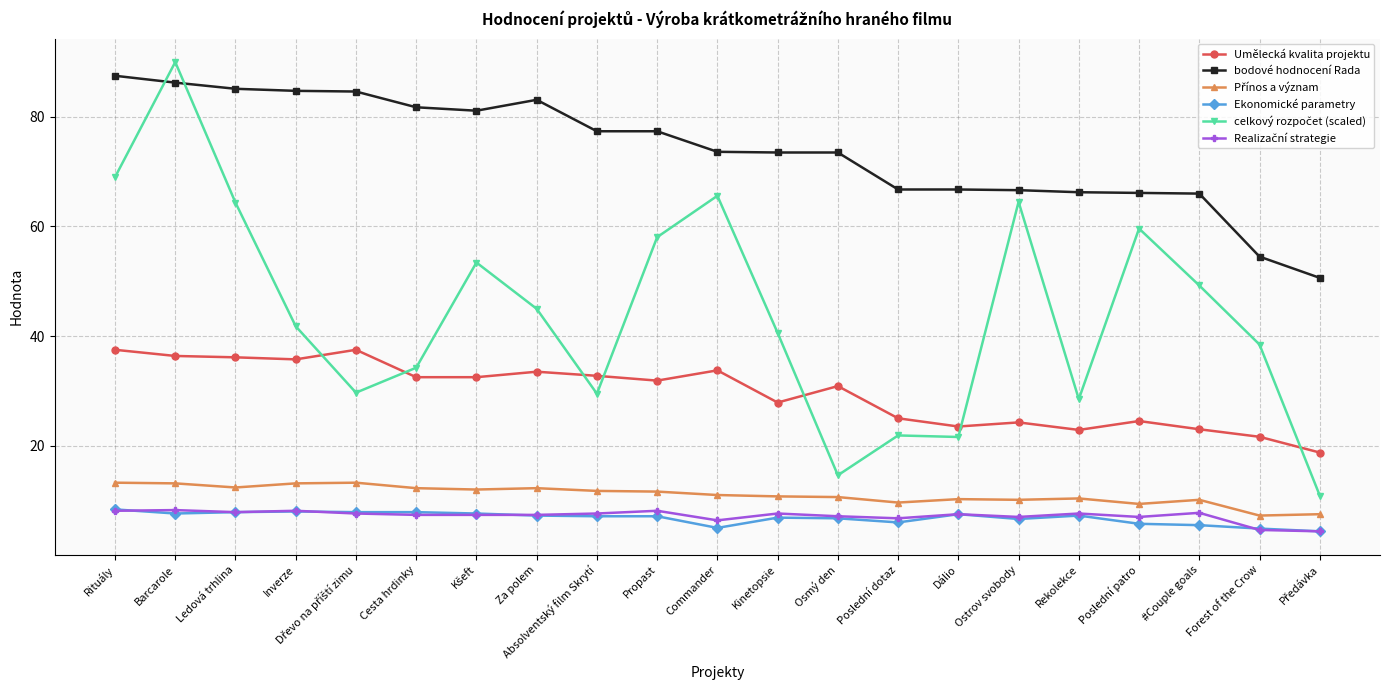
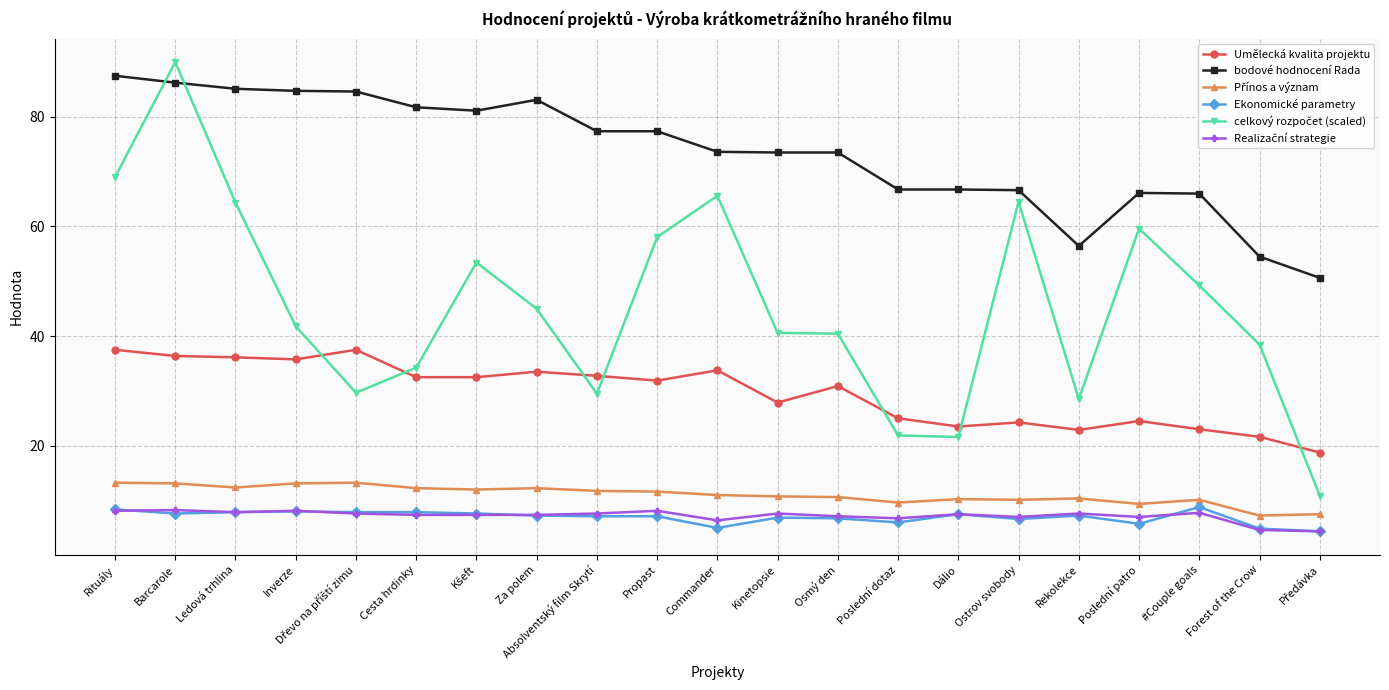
  {
    "bodové hodnocení Rada": {
      "Rituály": 88,
      "Barcarole": 86,
      "Ledová trhlina": 85,
      "Inverze": 85,
      "Dřevo na příští zimu": 85,
      "Cesta hrdinky": 82,
      "Kšeft": 81,
      "Za polem": 83,
      "Absolventský film Skrytí": 77,
      "Propast": 77,
      "Commander": 74,
      "Kinetopsie": 74,
      "Osmý den": 74,
      "Poslední dotaz": 67,
      "Dálio": 67,
      "Ostrov svobody": 67,
-     "Rekolekce": 66,
+     "Rekolekce": 56,
      "Poslední patro": 66,
      "#Couple goals": 66,
      "Forest of the Crow": 55,
      "Předávka": 51
    },
    "Ekonomické parametry": {
      "Barcarole": 8,
      "Cesta hrdinky": 8,
      "Absolventský film Skrytí": 7,
      "Propast": 7,
      "Commander": 5,
      "Kinetopsie": 7,
      "Poslední dotaz": 6,
      "Poslední patro": 6,
-     "#Couple goals": 6
+     "#Couple goals": 9
    },
    "celkový rozpočet (scaled)": {
      "Rituály": 69,
      "Barcarole": 90,
      "Ledová trhlina": 64,
      "Inverze": 42,
      "Dřevo na příští zimu": 30,
      "Cesta hrdinky": 34,
      "Kšeft": 53,
      "Za polem": 45,
      "Absolventský film Skrytí": 29,
      "Propast": 58,
      "Commander": 66,
      "Kinetopsie": 41,
-     "Osmý den": 15,
+     "Osmý den": 40,
      "Poslední dotaz": 22,
      "Dálio": 22,
      "Ostrov svobody": 64,
      "Rekolekce": 28,
      "Poslední patro": 60,
      "#Couple goals": 49,
      "Forest of the Crow": 38,
      "Předávka": 11
    },
    "Realizační strategie": {
      "Barcarole": 8,
      "Cesta hrdinky": 7,
      "Absolventský film Skrytí": 8,
      "Propast": 8,
      "Commander": 6,
      "Kinetopsie": 8,
      "Poslední dotaz": 7,
      "Poslední patro": 7,
      "#Couple goals": 8
    }
  }
